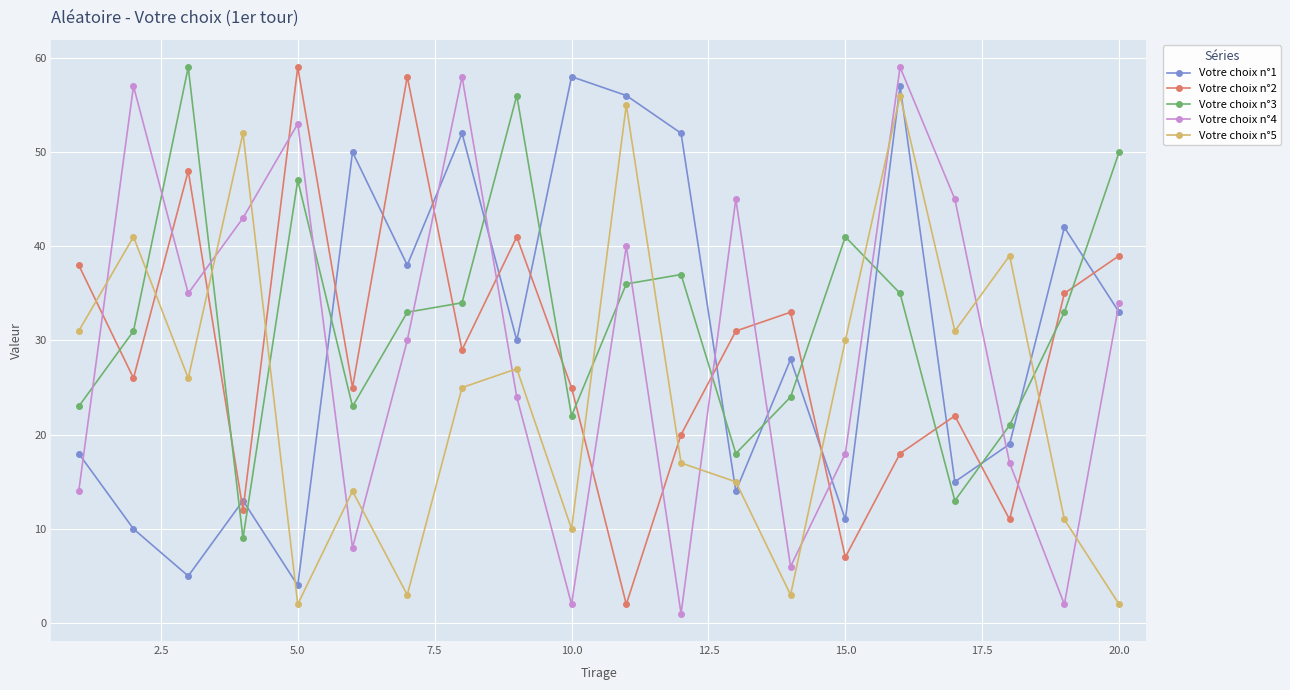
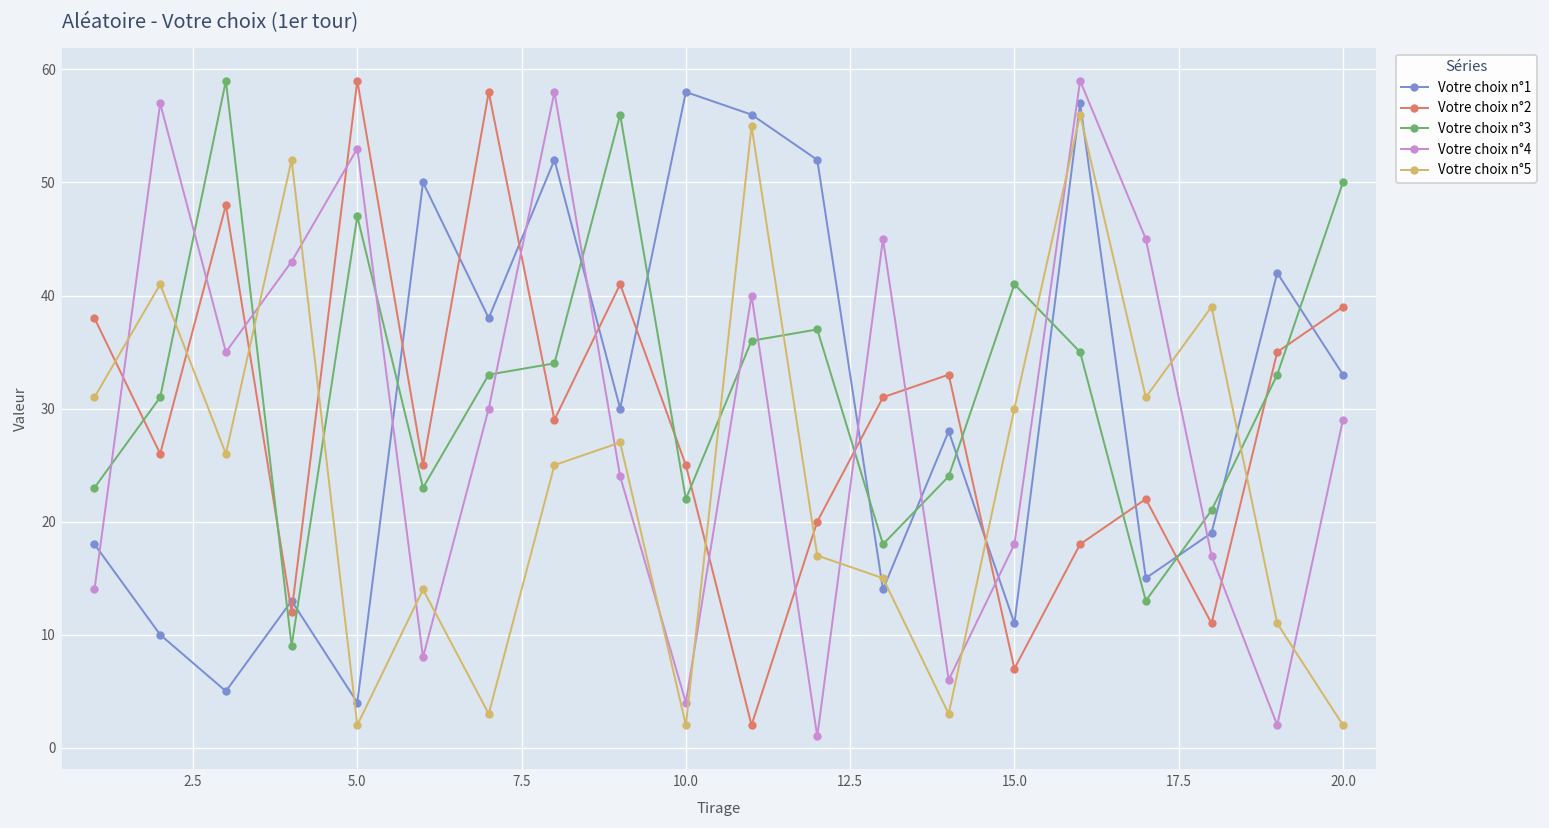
  {
    "Votre choix n°1": {
      "5.0": 4,
      "10.0": 58,
      "15.0": 11,
      "20.0": 33
    },
    "Votre choix n°2": {
      "5.0": 59,
      "10.0": 25,
      "15.0": 7,
      "20.0": 39
    },
    "Votre choix n°3": {
      "5.0": 47,
      "10.0": 22,
      "15.0": 41,
      "20.0": 50
    },
    "Votre choix n°4": {
      "5.0": 53,
-     "10.0": 2,
+     "10.0": 4,
      "15.0": 18,
-     "20.0": 34
+     "20.0": 29
    },
    "Votre choix n°5": {
      "5.0": 2,
-     "10.0": 10,
+     "10.0": 2,
      "15.0": 30,
      "20.0": 2
    }
  }
